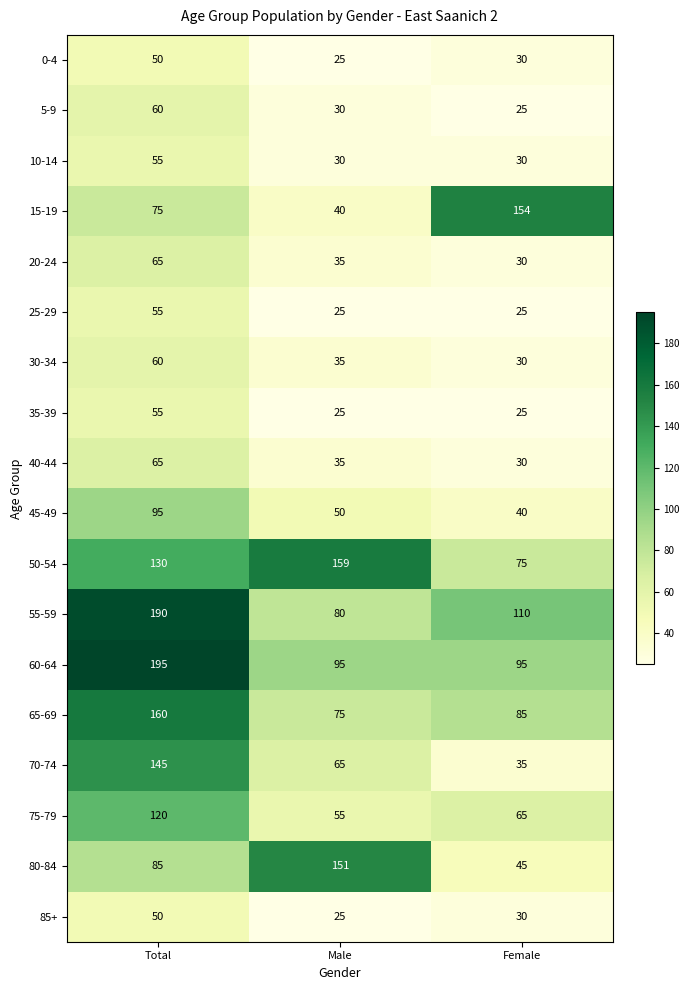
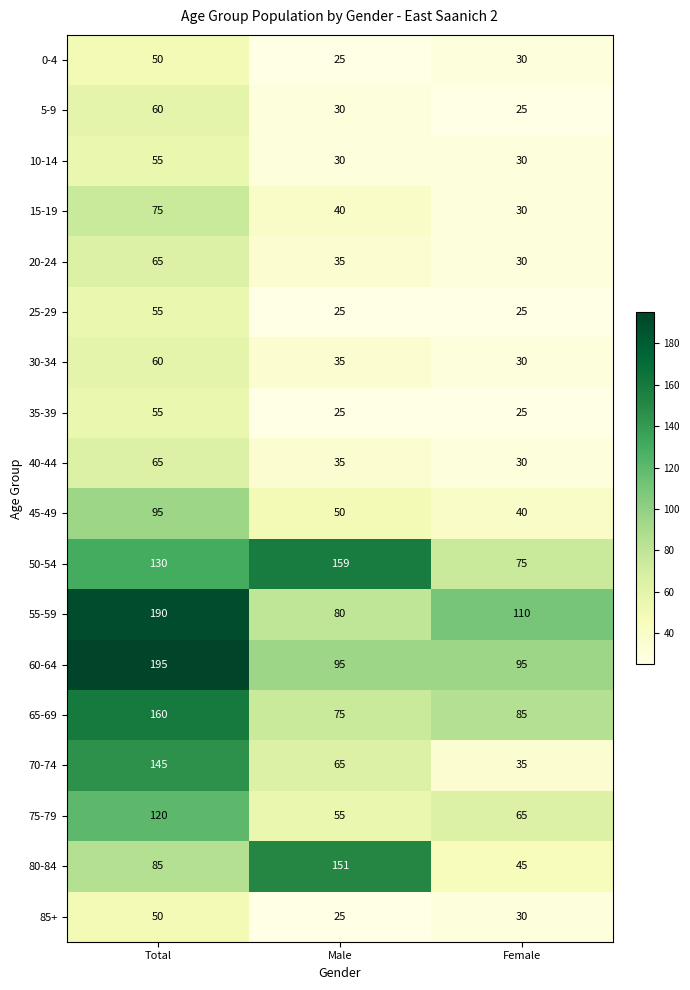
  {
    "0-4": {
      "Total": 50,
      "Male": 25,
      "Female": 30
    },
    "5-9": {
      "Total": 60,
      "Male": 30,
      "Female": 25
    },
    "10-14": {
      "Total": 55,
      "Male": 30,
      "Female": 30
    },
    "15-19": {
      "Total": 75,
      "Male": 40,
-     "Female": 154
+     "Female": 30
    },
    "20-24": {
      "Total": 65,
      "Male": 35,
      "Female": 30
    },
    "25-29": {
      "Total": 55,
      "Male": 25,
      "Female": 25
    },
    "30-34": {
      "Total": 60,
      "Male": 35,
      "Female": 30
    },
    "35-39": {
      "Total": 55,
      "Male": 25,
      "Female": 25
    },
    "40-44": {
      "Total": 65,
      "Male": 35,
      "Female": 30
    },
    "45-49": {
      "Total": 95,
      "Male": 50,
      "Female": 40
    },
    "50-54": {
      "Total": 130,
      "Male": 159,
      "Female": 75
    },
    "55-59": {
      "Total": 190,
      "Male": 80,
      "Female": 110
    },
    "60-64": {
      "Total": 195,
      "Male": 95,
      "Female": 95
    },
    "65-69": {
      "Total": 160,
      "Male": 75,
      "Female": 85
    },
    "70-74": {
      "Total": 145,
      "Male": 65,
      "Female": 35
    },
    "75-79": {
      "Total": 120,
      "Male": 55,
      "Female": 65
    },
    "80-84": {
      "Total": 85,
      "Male": 151,
      "Female": 45
    },
    "85+": {
      "Total": 50,
      "Male": 25,
      "Female": 30
    }
  }
